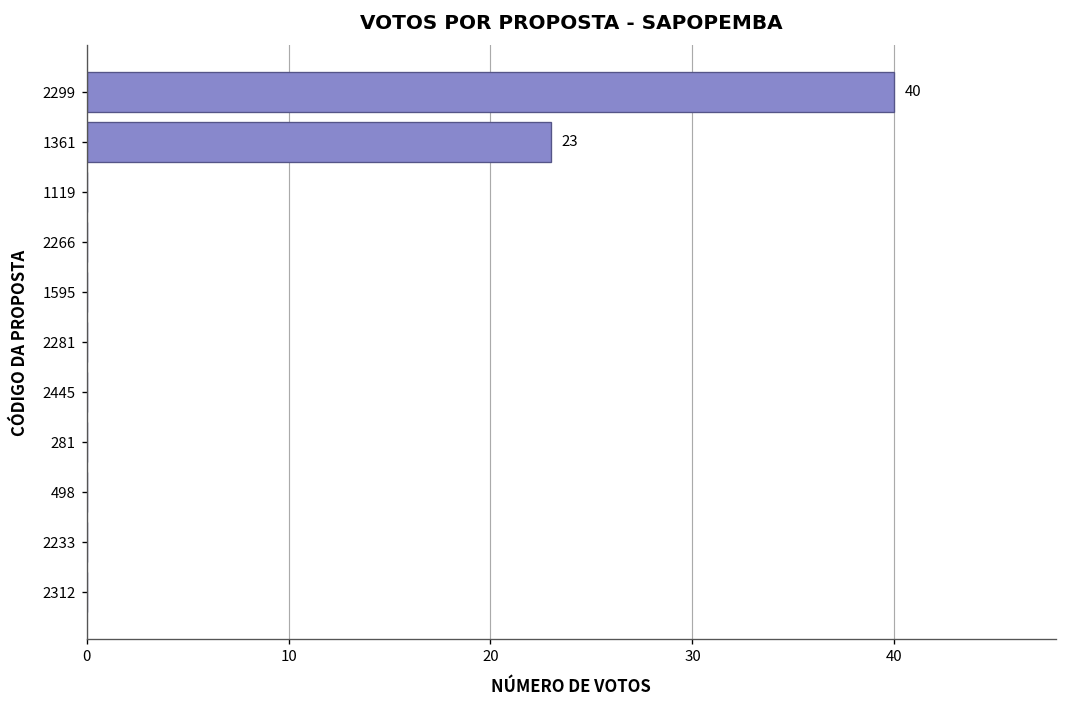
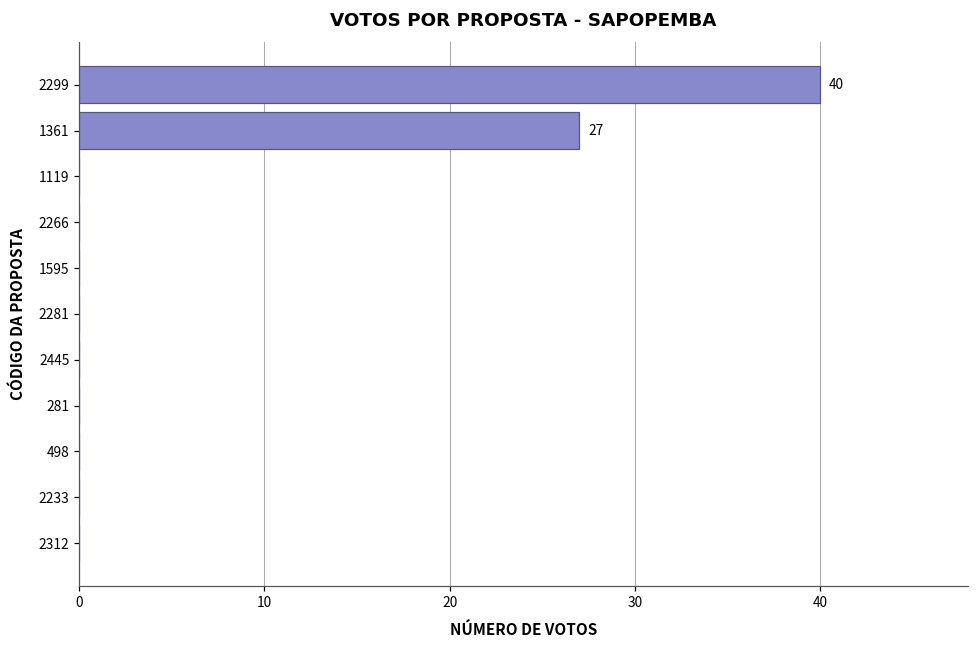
  {
    "2299": 40,
-   "1361": 23
+   "1361": 27
  }
